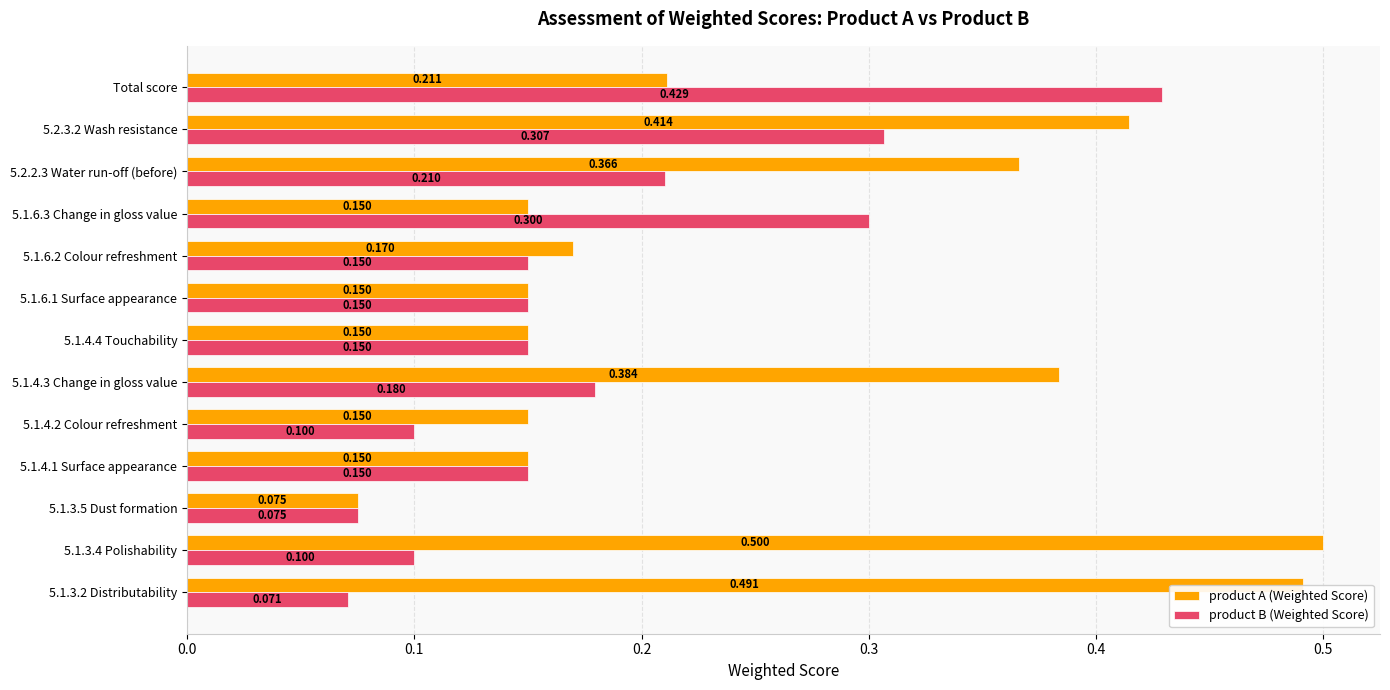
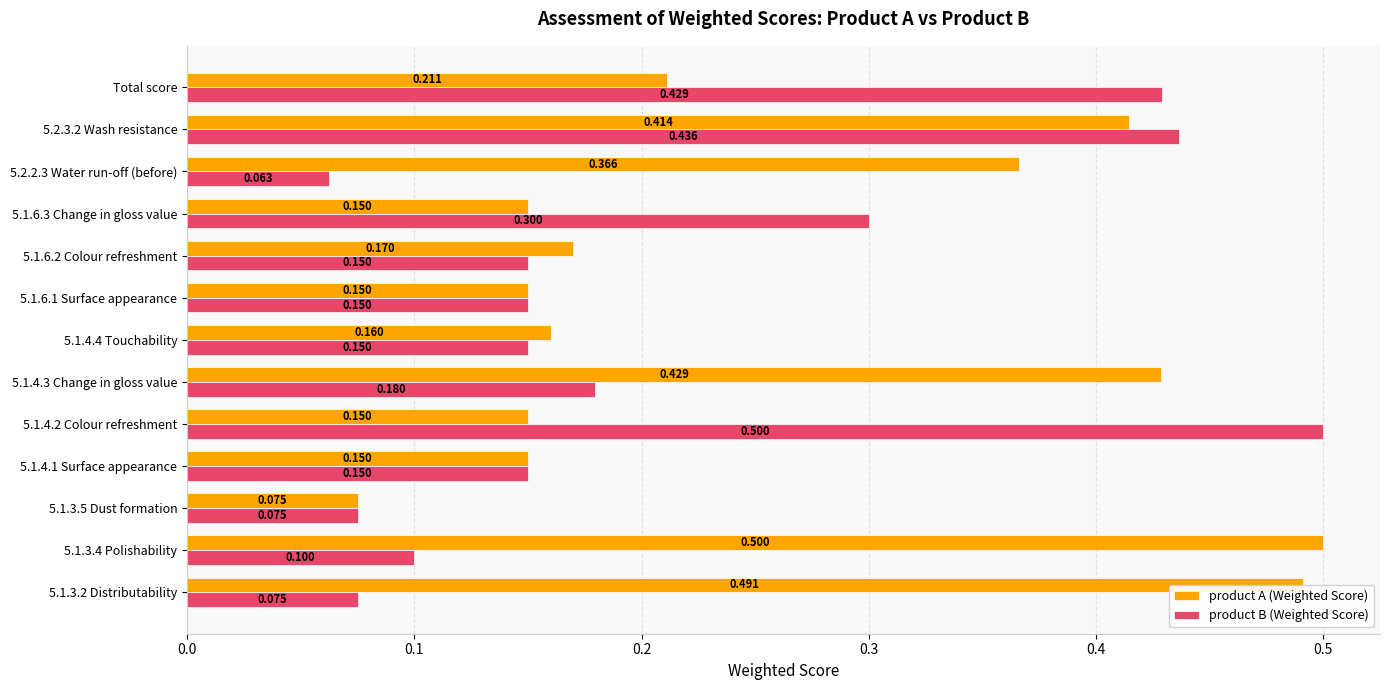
  {
    "product A (Weighted Score)": {
      "Total score": 0.211,
      "5.2.3.2 Wash resistance": 0.414,
      "5.2.2.3 Water run-off (before)": 0.366,
      "5.1.6.3 Change in gloss value": 0.150,
      "5.1.6.2 Colour refreshment": 0.170,
      "5.1.6.1 Surface appearance": 0.150,
-     "5.1.4.4 Touchability": 0.150,
-     "5.1.4.3 Change in gloss value": 0.384,
+     "5.1.4.4 Touchability": 0.160,
+     "5.1.4.3 Change in gloss value": 0.429,
      "5.1.4.2 Colour refreshment": 0.150,
      "5.1.4.1 Surface appearance": 0.150,
      "5.1.3.5 Dust formation": 0.075,
      "5.1.3.4 Polishability": 0.500
    },
    "product B (Weighted Score)": {
      "Total score": 0.429,
-     "5.2.3.2 Wash resistance": 0.307,
-     "5.2.2.3 Water run-off (before)": 0.210,
+     "5.2.3.2 Wash resistance": 0.436,
+     "5.2.2.3 Water run-off (before)": 0.063,
      "5.1.6.3 Change in gloss value": 0.300,
      "5.1.6.2 Colour refreshment": 0.150,
      "5.1.6.1 Surface appearance": 0.150,
      "5.1.4.4 Touchability": 0.150,
      "5.1.4.3 Change in gloss value": 0.180,
-     "5.1.4.2 Colour refreshment": 0.100,
+     "5.1.4.2 Colour refreshment": 0.500,
      "5.1.4.1 Surface appearance": 0.150,
      "5.1.3.5 Dust formation": 0.075,
      "5.1.3.4 Polishability": 0.100,
-     "5.1.3.2 Distributability": 0.071
+     "5.1.3.2 Distributability": 0.075
    }
  }
